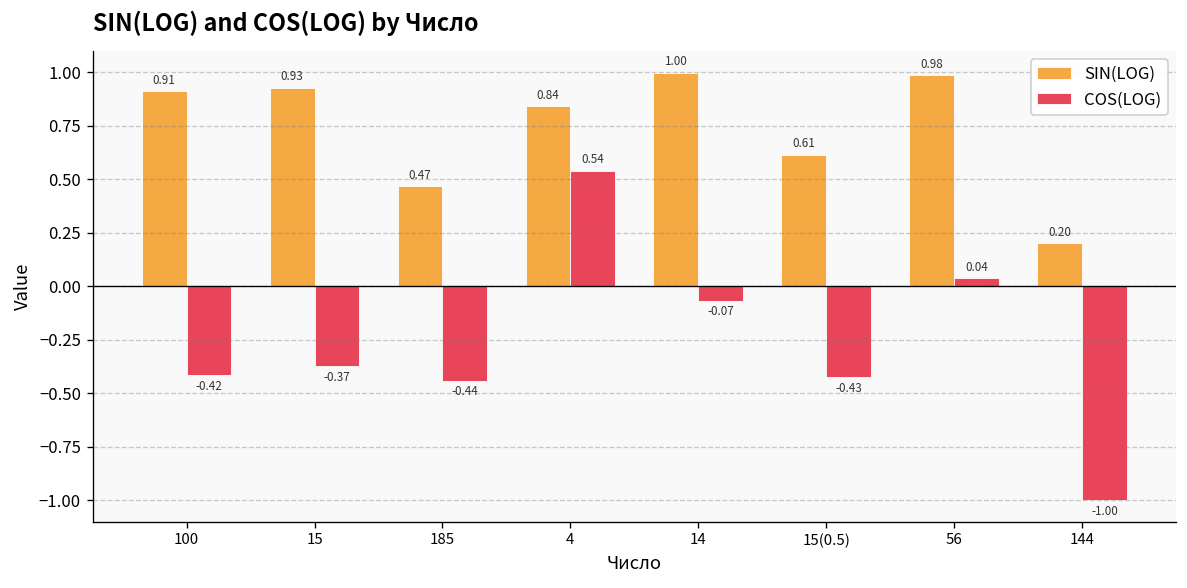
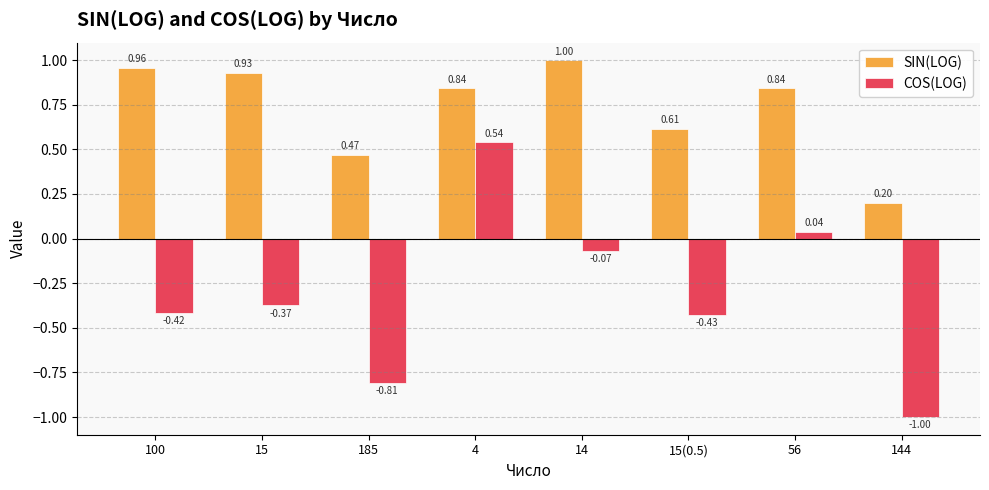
  {
    "SIN(LOG)": {
-     "100": 0.91,
+     "100": 0.96,
      "15": 0.93,
      "185": 0.47,
      "4": 0.84,
      "14": 1.00,
      "15(0.5)": 0.61,
-     "56": 0.98,
+     "56": 0.84,
      "144": 0.20
    },
    "COS(LOG)": {
      "100": -0.42,
      "15": -0.37,
-     "185": -0.44,
+     "185": -0.81,
      "4": 0.54,
      "14": -0.07,
      "15(0.5)": -0.43,
      "56": 0.04,
      "144": -1.00
    }
  }
